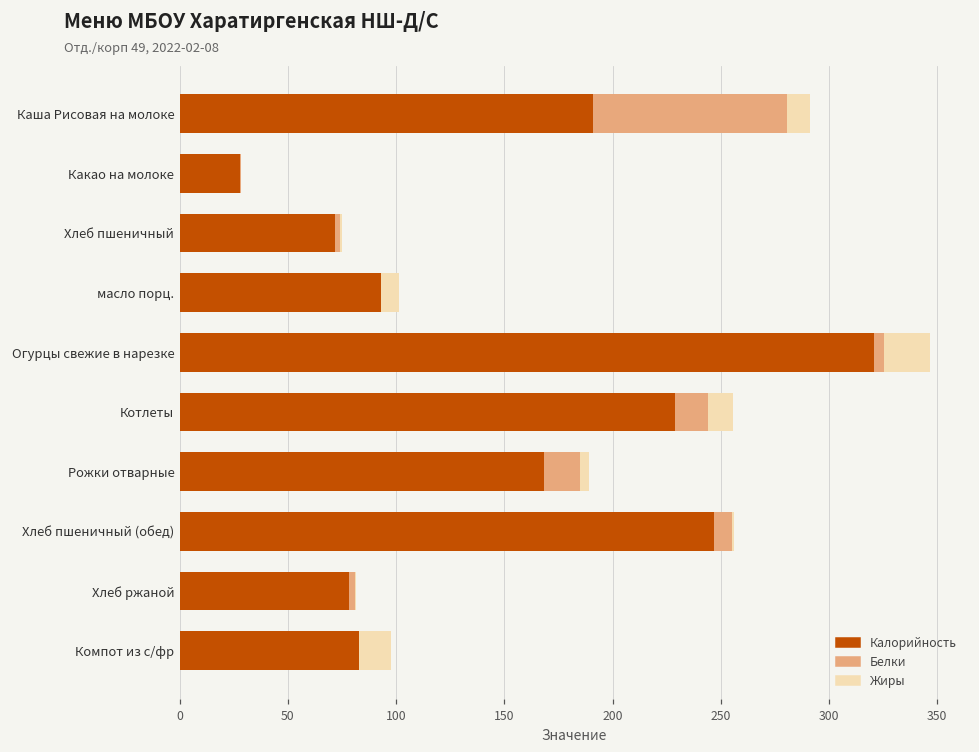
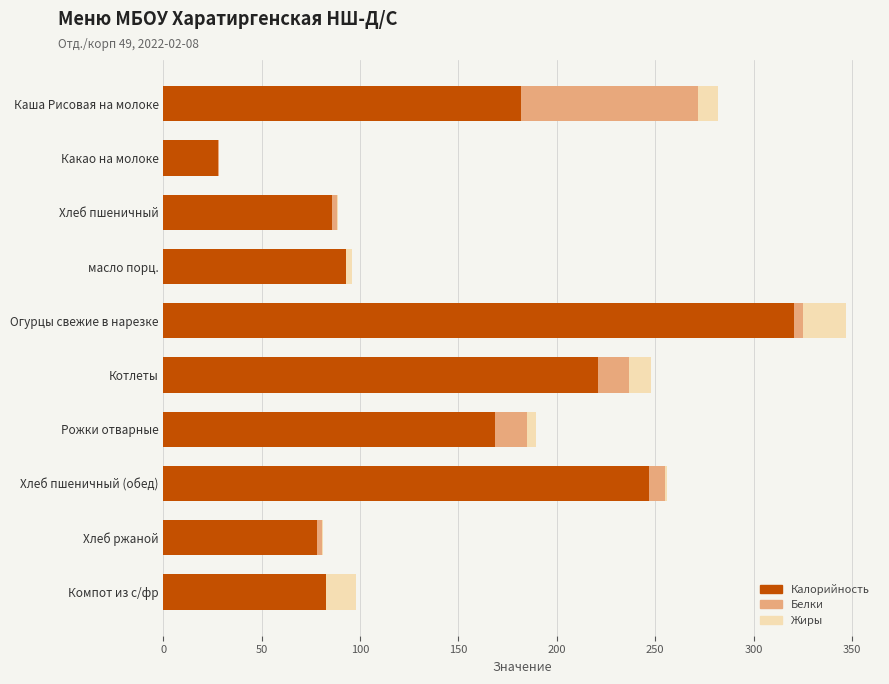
  {
    "Калорийность": {
-     "Каша Рисовая на молоке": 191,
+     "Каша Рисовая на молоке": 182,
      "Какао на молоке": 28,
-     "Хлеб пшеничный": 72,
+     "Хлеб пшеничный": 86,
      "масло порц.": 93,
      "Огурцы свежие в нарезке": 321,
-     "Котлеты": 229,
+     "Котлеты": 221,
      "Рожки отварные": 168,
      "Хлеб пшеничный (обед)": 247,
      "Хлеб ржаной": 78,
      "Компот из с/фр": 83
    },
    "Белки": {
      "Каша Рисовая на молоке": 90,
      "Хлеб пшеничный": 2,
      "масло порц.": 0,
      "Огурцы свежие в нарезке": 5,
      "Котлеты": 16,
      "Рожки отварные": 16,
      "Хлеб пшеничный (обед)": 8,
      "Хлеб ржаной": 3
    },
    "Жиры": {
      "Каша Рисовая на молоке": 10,
      "Какао на молоке": 0,
-     "масло порц.": 8,
+     "масло порц.": 3,
      "Огурцы свежие в нарезке": 22,
      "Котлеты": 12,
      "Рожки отварные": 5,
      "Компот из с/фр": 15
    }
  }
